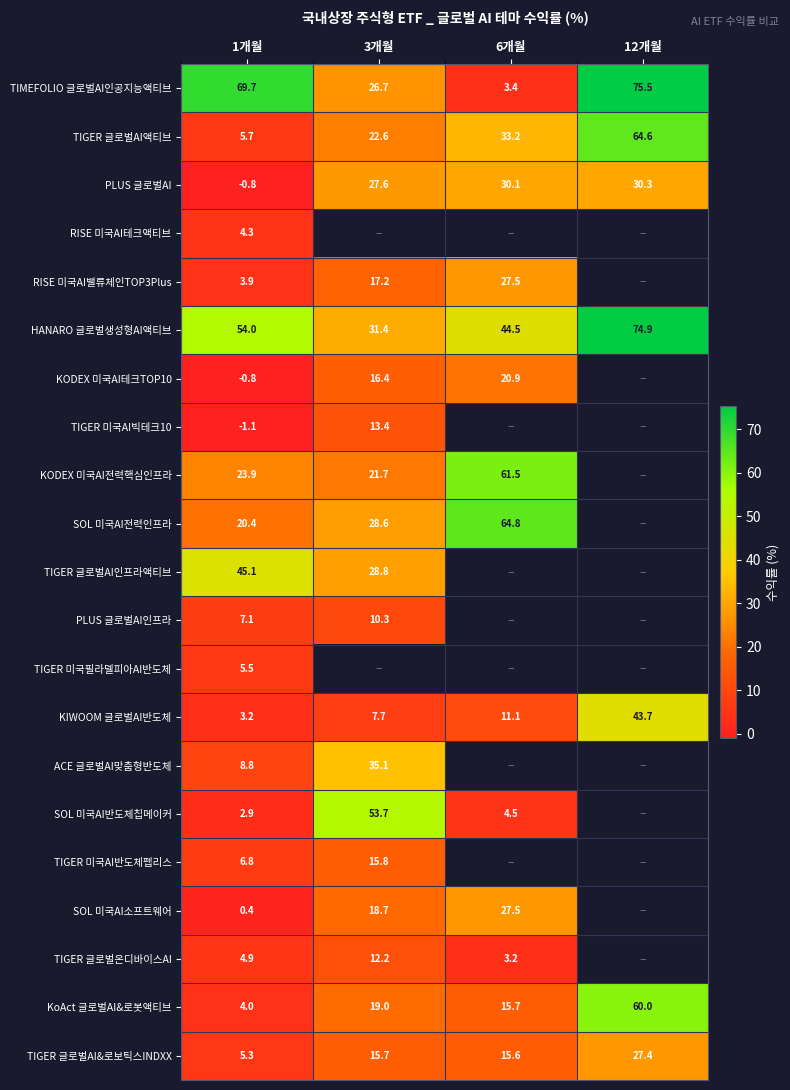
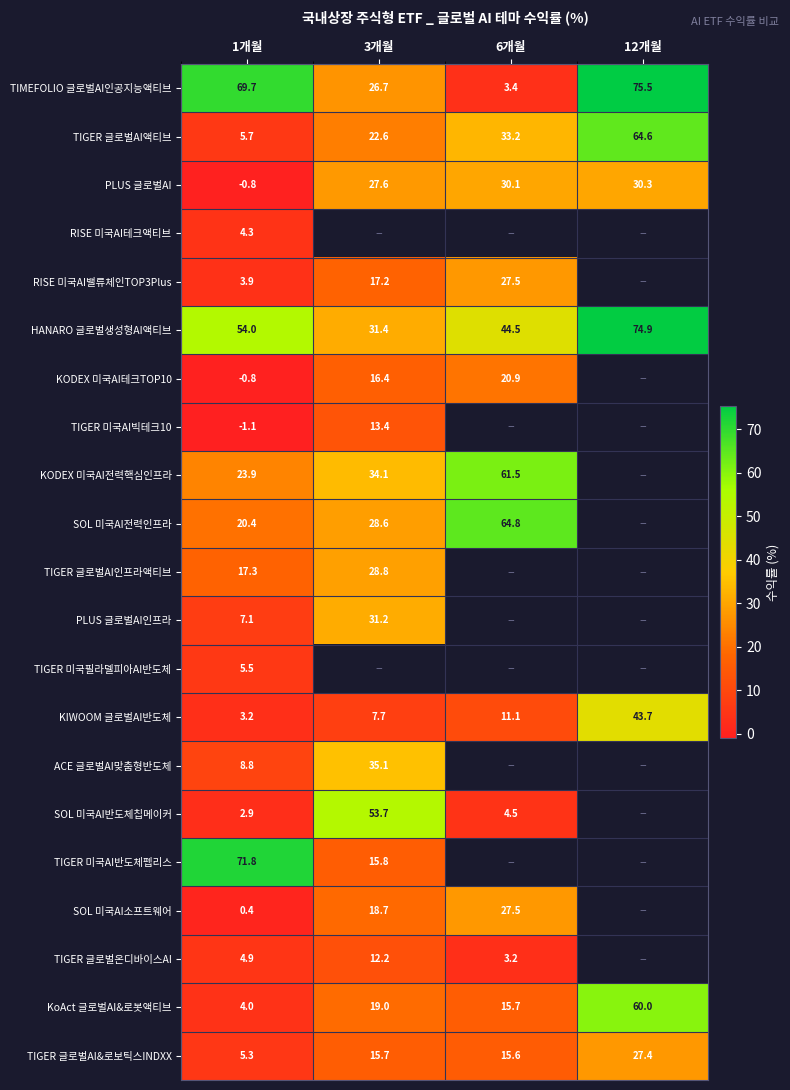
  {
    "TIMEFOLIO 글로벌AI인공지능액티브": {
      "1개월": 69.7,
      "3개월": 26.7,
      "6개월": 3.4,
      "12개월": 75.5
    },
    "TIGER 글로벌AI액티브": {
      "1개월": 5.7,
      "3개월": 22.6,
      "6개월": 33.2,
      "12개월": 64.6
    },
    "PLUS 글로벌AI": {
      "1개월": -0.8,
      "3개월": 27.6,
      "6개월": 30.1,
      "12개월": 30.3
    },
    "RISE 미국AI테크액티브": {
      "1개월": 4.3
    },
    "RISE 미국AI밸류체인TOP3Plus": {
      "1개월": 3.9,
      "3개월": 17.2,
      "6개월": 27.5
    },
    "HANARO 글로벌생성형AI액티브": {
      "1개월": 54.0,
      "3개월": 31.4,
      "6개월": 44.5,
      "12개월": 74.9
    },
    "KODEX 미국AI테크TOP10": {
      "1개월": -0.8,
      "3개월": 16.4,
      "6개월": 20.9
    },
    "TIGER 미국AI빅테크10": {
      "1개월": -1.1,
      "3개월": 13.4
    },
    "KODEX 미국AI전력핵심인프라": {
      "1개월": 23.9,
-     "3개월": 21.7,
+     "3개월": 34.1,
      "6개월": 61.5
    },
    "SOL 미국AI전력인프라": {
      "1개월": 20.4,
      "3개월": 28.6,
      "6개월": 64.8
    },
    "TIGER 글로벌AI인프라액티브": {
-     "1개월": 45.1,
+     "1개월": 17.3,
      "3개월": 28.8
    },
    "PLUS 글로벌AI인프라": {
      "1개월": 7.1,
-     "3개월": 10.3
+     "3개월": 31.2
    },
    "TIGER 미국필라델피아AI반도체": {
      "1개월": 5.5
    },
    "KIWOOM 글로벌AI반도체": {
      "1개월": 3.2,
      "3개월": 7.7,
      "6개월": 11.1,
      "12개월": 43.7
    },
    "ACE 글로벌AI맞춤형반도체": {
      "1개월": 8.8,
      "3개월": 35.1
    },
    "SOL 미국AI반도체칩메이커": {
      "1개월": 2.9,
      "3개월": 53.7,
      "6개월": 4.5
    },
    "TIGER 미국AI반도체펩리스": {
-     "1개월": 6.8,
+     "1개월": 71.8,
      "3개월": 15.8
    },
    "SOL 미국AI소프트웨어": {
      "1개월": 0.4,
      "3개월": 18.7,
      "6개월": 27.5
    },
    "TIGER 글로벌온디바이스AI": {
      "1개월": 4.9,
      "3개월": 12.2,
      "6개월": 3.2
    },
    "KoAct 글로벌AI&로봇액티브": {
      "1개월": 4.0,
      "3개월": 19.0,
      "6개월": 15.7,
      "12개월": 60.0
    },
    "TIGER 글로벌AI&로보틱스INDXX": {
      "1개월": 5.3,
      "3개월": 15.7,
      "6개월": 15.6,
      "12개월": 27.4
    }
  }
